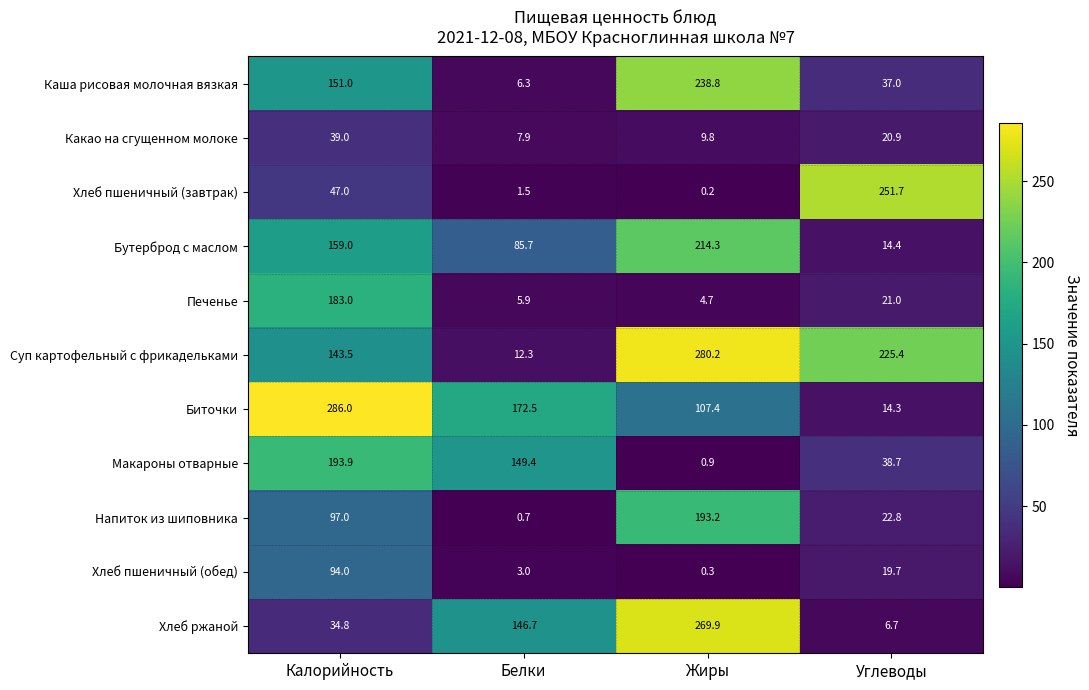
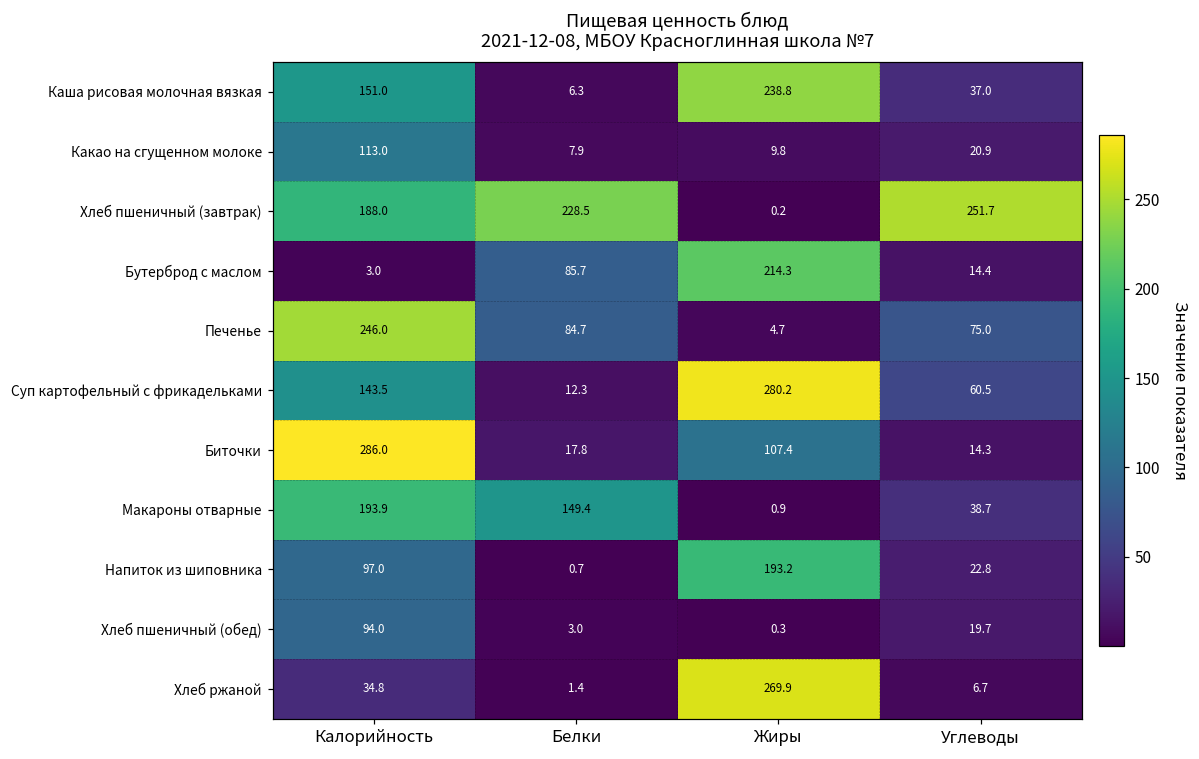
  {
    "Каша рисовая молочная вязкая": {
      "Калорийность": 151.0,
      "Белки": 6.3,
      "Жиры": 238.8,
      "Углеводы": 37.0
    },
    "Какао на сгущенном молоке": {
-     "Калорийность": 39.0,
+     "Калорийность": 113.0,
      "Белки": 7.9,
      "Жиры": 9.8,
      "Углеводы": 20.9
    },
    "Хлеб пшеничный (завтрак)": {
-     "Калорийность": 47.0,
-     "Белки": 1.5,
+     "Калорийность": 188.0,
+     "Белки": 228.5,
      "Жиры": 0.2,
      "Углеводы": 251.7
    },
    "Бутерброд с маслом": {
-     "Калорийность": 159.0,
+     "Калорийность": 3.0,
      "Белки": 85.7,
      "Жиры": 214.3,
      "Углеводы": 14.4
    },
    "Печенье": {
-     "Калорийность": 183.0,
-     "Белки": 5.9,
+     "Калорийность": 246.0,
+     "Белки": 84.7,
      "Жиры": 4.7,
-     "Углеводы": 21.0
+     "Углеводы": 75.0
    },
    "Суп картофельный с фрикадельками": {
      "Калорийность": 143.5,
      "Белки": 12.3,
      "Жиры": 280.2,
-     "Углеводы": 225.4
+     "Углеводы": 60.5
    },
    "Биточки": {
      "Калорийность": 286.0,
-     "Белки": 172.5,
+     "Белки": 17.8,
      "Жиры": 107.4,
      "Углеводы": 14.3
    },
    "Макароны отварные": {
      "Калорийность": 193.9,
      "Белки": 149.4,
      "Жиры": 0.9,
      "Углеводы": 38.7
    },
    "Напиток из шиповника": {
      "Калорийность": 97.0,
      "Белки": 0.7,
      "Жиры": 193.2,
      "Углеводы": 22.8
    },
    "Хлеб пшеничный (обед)": {
      "Калорийность": 94.0,
      "Белки": 3.0,
      "Жиры": 0.3,
      "Углеводы": 19.7
    },
    "Хлеб ржаной": {
      "Калорийность": 34.8,
-     "Белки": 146.7,
+     "Белки": 1.4,
      "Жиры": 269.9,
      "Углеводы": 6.7
    }
  }
